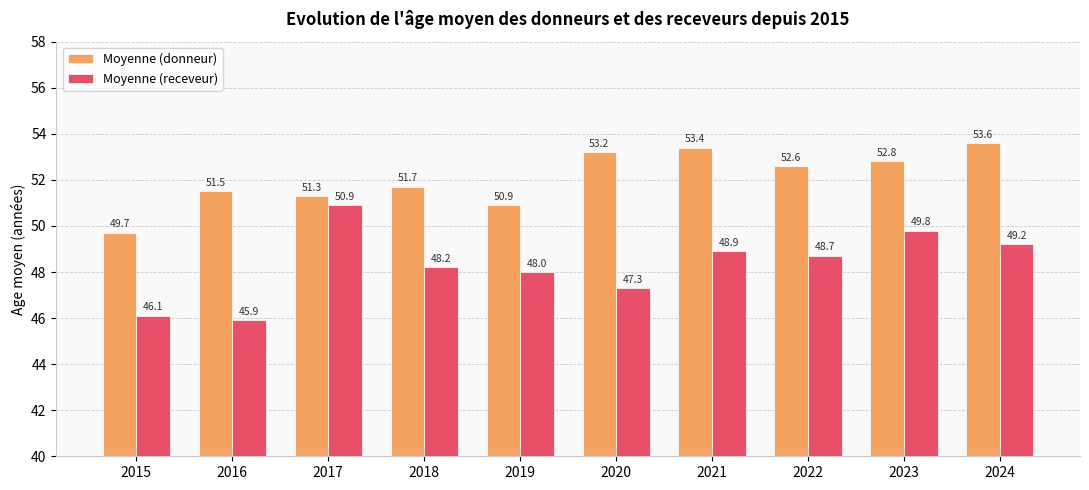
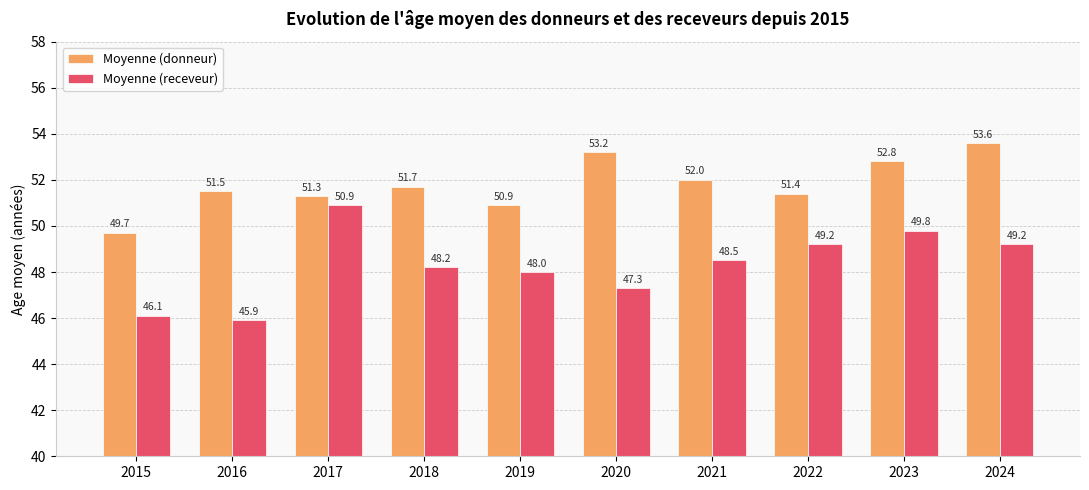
  {
    "Moyenne (donneur)": {
      "2015": 49.7,
      "2016": 51.5,
      "2017": 51.3,
      "2018": 51.7,
      "2019": 50.9,
      "2020": 53.2,
-     "2021": 53.4,
-     "2022": 52.6,
+     "2021": 52.0,
+     "2022": 51.4,
      "2023": 52.8,
      "2024": 53.6
    },
    "Moyenne (receveur)": {
      "2015": 46.1,
      "2016": 45.9,
      "2017": 50.9,
      "2018": 48.2,
      "2019": 48.0,
      "2020": 47.3,
-     "2021": 48.9,
-     "2022": 48.7,
+     "2021": 48.5,
+     "2022": 49.2,
      "2023": 49.8,
      "2024": 49.2
    }
  }
